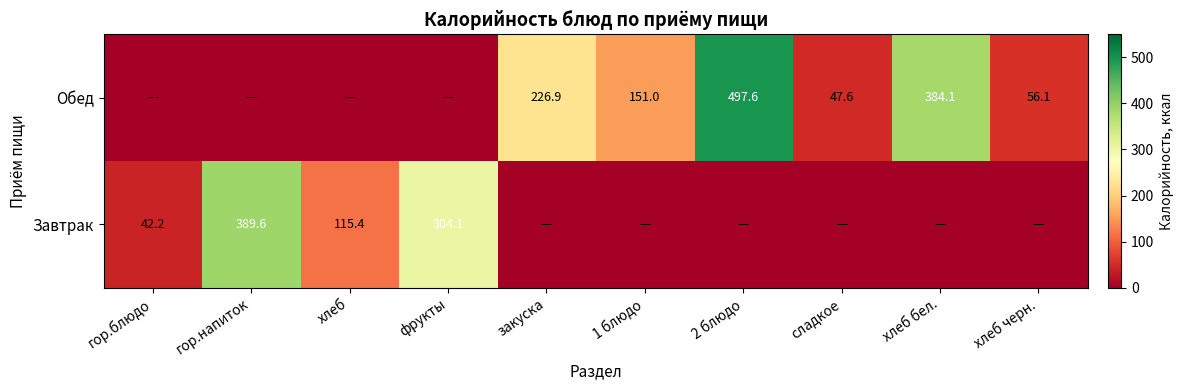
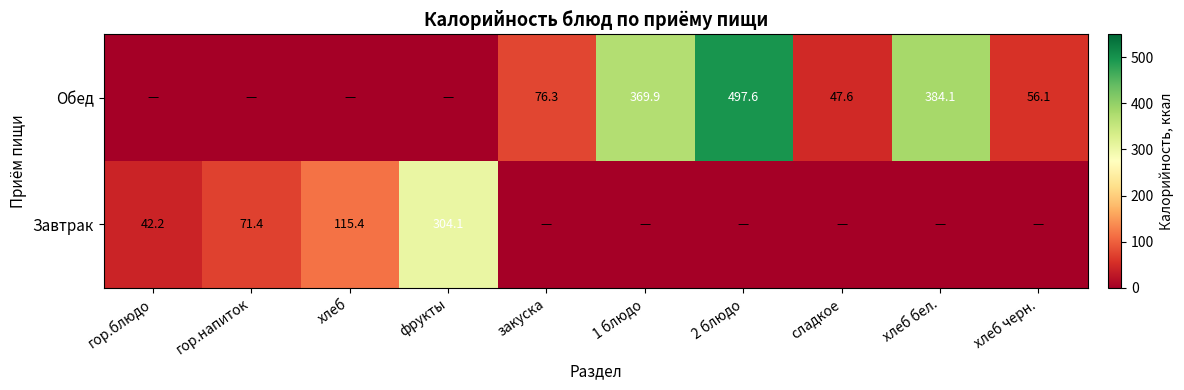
  {
    "Обед": {
-     "закуска": 226.9,
-     "1 блюдо": 151.0,
+     "закуска": 76.3,
+     "1 блюдо": 369.9,
      "2 блюдо": 497.6,
      "сладкое": 47.6,
      "хлеб бел.": 384.1,
      "хлеб черн.": 56.1
    },
    "Завтрак": {
      "гор.блюдо": 42.2,
-     "гор.напиток": 389.6,
+     "гор.напиток": 71.4,
      "хлеб": 115.4,
      "фрукты": 304.1
    }
  }
